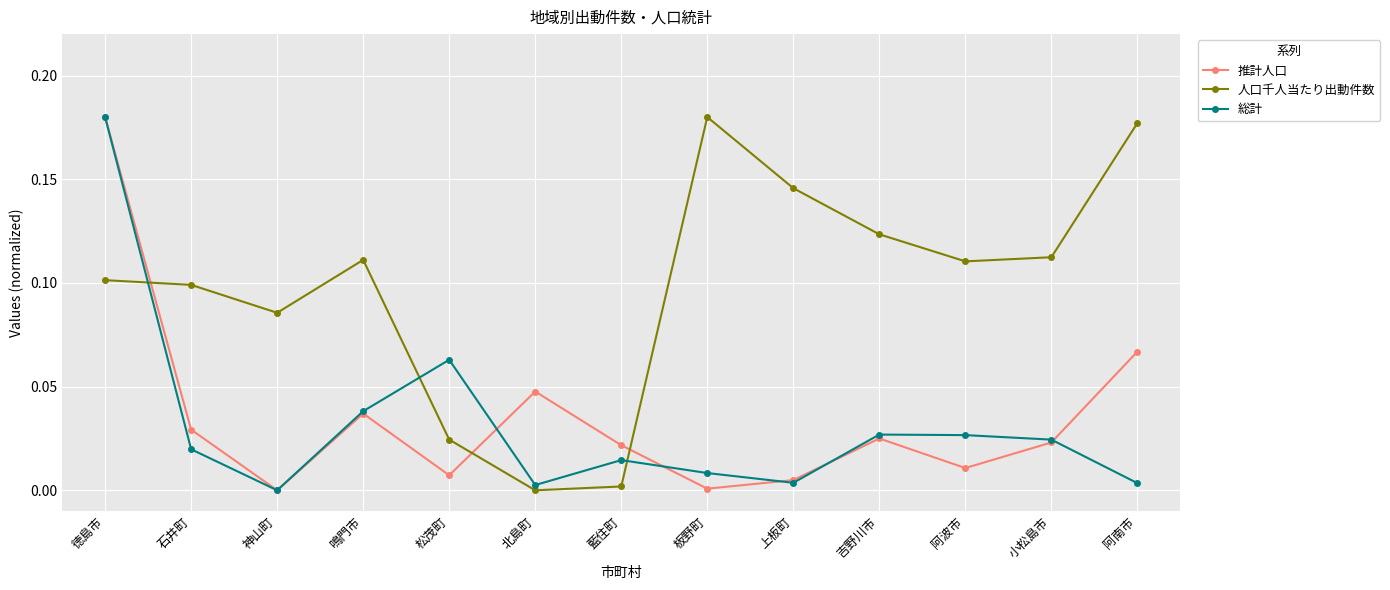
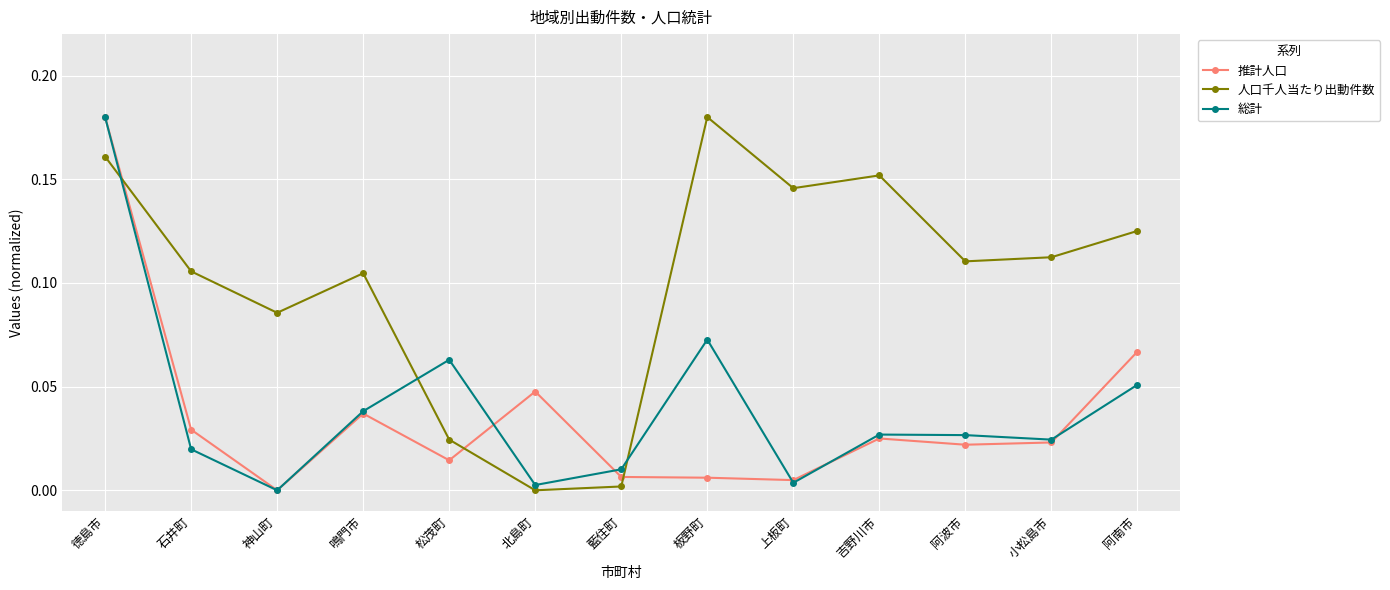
  {
    "推計人口": {
      "石井町": 0.029,
-     "松茂町": 0.007,
+     "松茂町": 0.014,
      "北島町": 0.048,
-     "藍住町": 0.022,
-     "板野町": 0.001,
+     "藍住町": 0.006,
+     "板野町": 0.006,
      "上板町": 0.005,
      "吉野川市": 0.025,
-     "阿波市": 0.011,
+     "阿波市": 0.022,
      "小松島市": 0.023,
      "阿南市": 0.067
    },
    "人口千人当たり出動件数": {
-     "徳島市": 0.101,
-     "石井町": 0.099,
+     "徳島市": 0.161,
+     "石井町": 0.106,
      "神山町": 0.086,
-     "鳴門市": 0.111,
+     "鳴門市": 0.105,
      "松茂町": 0.024,
      "北島町": 0.000,
      "藍住町": 0.002,
      "板野町": 0.180,
      "上板町": 0.146,
-     "吉野川市": 0.123,
+     "吉野川市": 0.152,
      "阿波市": 0.110,
      "小松島市": 0.112,
-     "阿南市": 0.177
+     "阿南市": 0.125
    },
    "総計": {
      "石井町": 0.020,
      "松茂町": 0.063,
      "北島町": 0.003,
-     "藍住町": 0.015,
-     "板野町": 0.008,
+     "藍住町": 0.010,
+     "板野町": 0.073,
      "上板町": 0.004,
      "吉野川市": 0.027,
      "阿波市": 0.027,
      "小松島市": 0.024,
-     "阿南市": 0.003
+     "阿南市": 0.051
    }
  }
